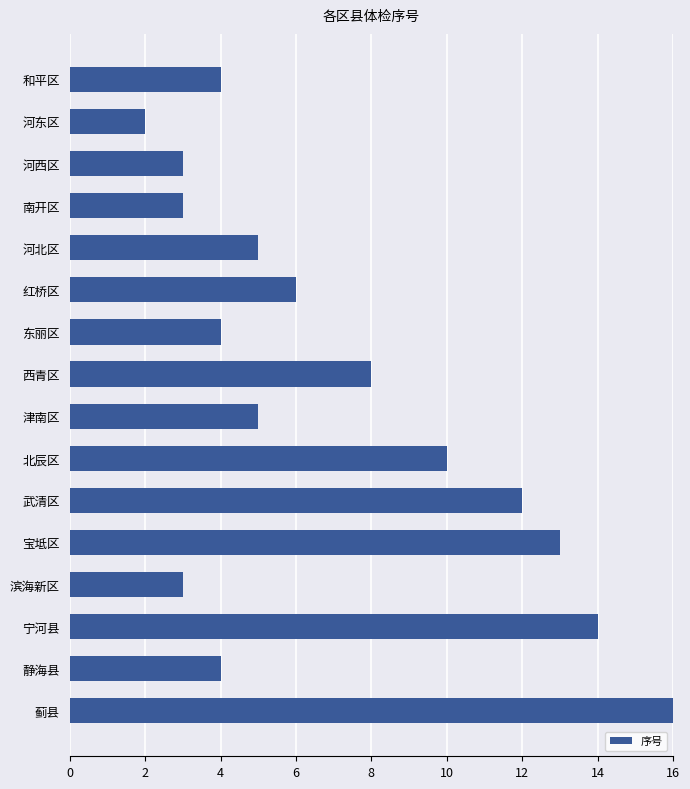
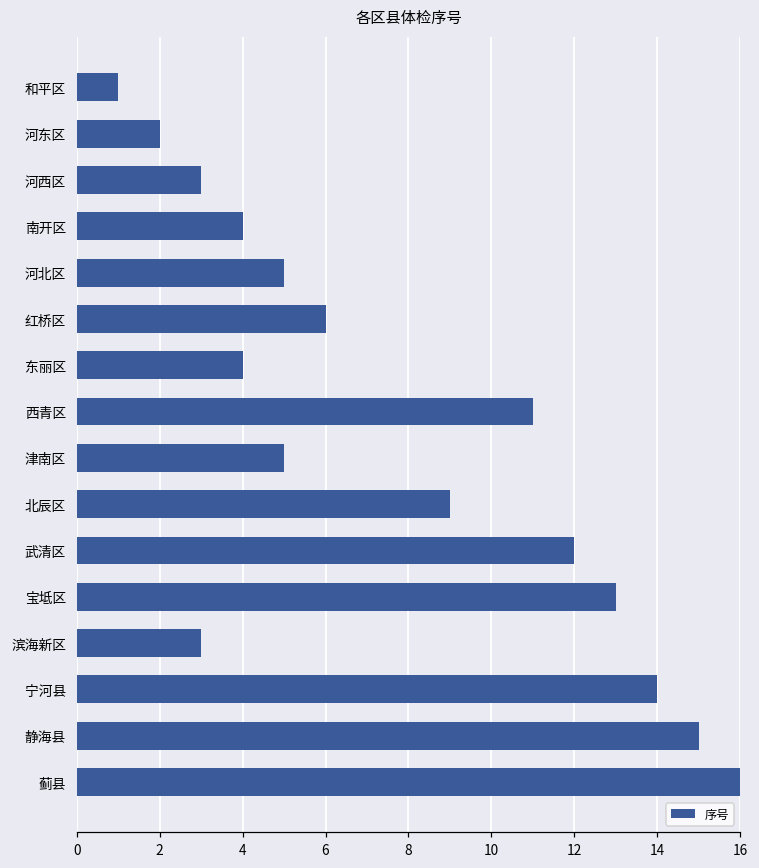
  {
-   "和平区": 4,
+   "和平区": 1,
    "河东区": 2,
    "河西区": 3,
-   "南开区": 3,
+   "南开区": 4,
    "河北区": 5,
    "红桥区": 6,
    "东丽区": 4,
-   "西青区": 8,
+   "西青区": 11,
    "津南区": 5,
-   "北辰区": 10,
+   "北辰区": 9,
    "武清区": 12,
    "宝坻区": 13,
    "滨海新区": 3,
    "宁河县": 14,
-   "静海县": 4,
+   "静海县": 15,
    "蓟县": 16
  }
